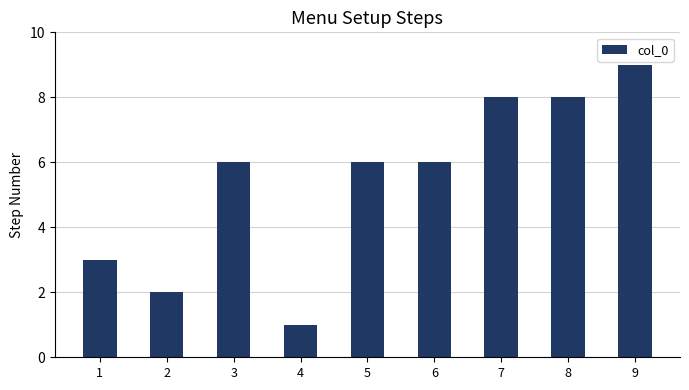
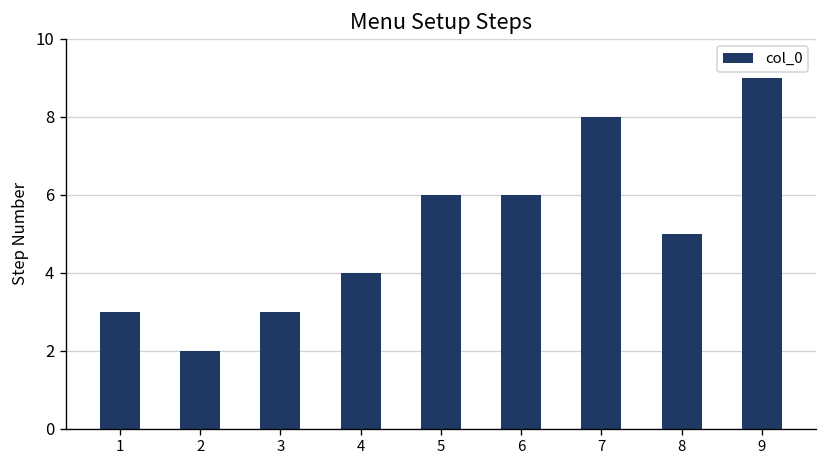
  {
    "1": 3,
    "2": 2,
-   "3": 6,
-   "4": 1,
+   "3": 3,
+   "4": 4,
    "5": 6,
    "6": 6,
    "7": 8,
-   "8": 8,
+   "8": 5,
    "9": 9
  }
